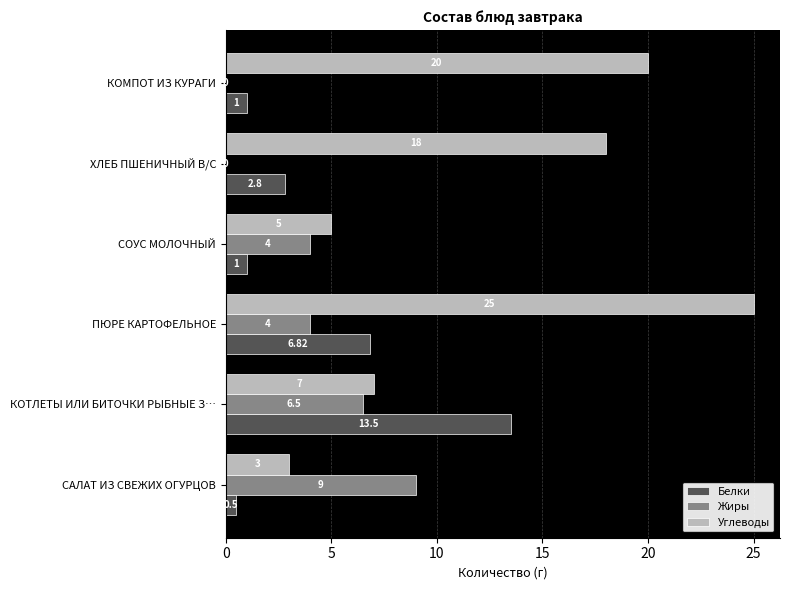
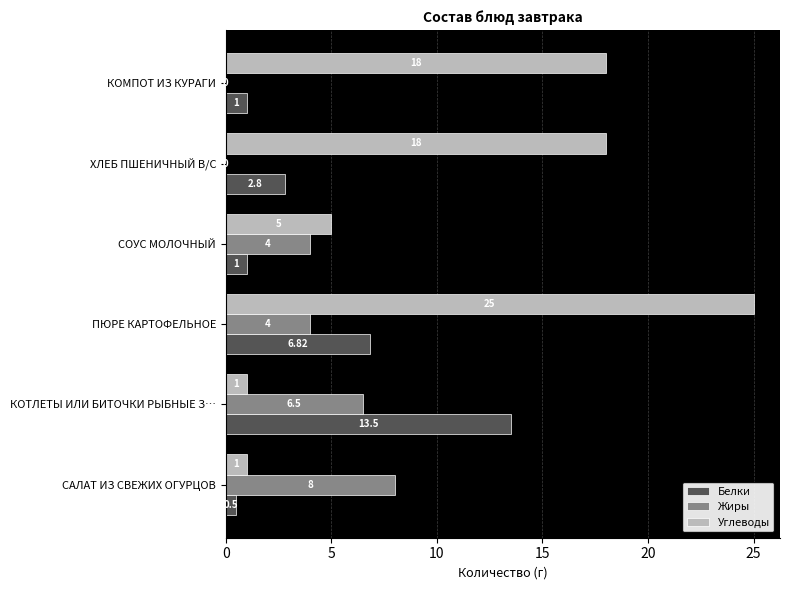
  {
    "Белки": {
      "КОМПОТ ИЗ КУРАГИ": 1,
      "ХЛЕБ ПШЕНИЧНЫЙ В/С": 2.8,
      "СОУС МОЛОЧНЫЙ": 1,
      "ПЮРЕ КАРТОФЕЛЬНОЕ": 6.82,
      "КОТЛЕТЫ ИЛИ БИТОЧКИ РЫБНЫЕ З…": 13.5,
      "САЛАТ ИЗ СВЕЖИХ ОГУРЦОВ": 0.5
    },
    "Жиры": {
      "СОУС МОЛОЧНЫЙ": 4,
      "ПЮРЕ КАРТОФЕЛЬНОЕ": 4,
      "КОТЛЕТЫ ИЛИ БИТОЧКИ РЫБНЫЕ З…": 6.5,
-     "САЛАТ ИЗ СВЕЖИХ ОГУРЦОВ": 9
+     "САЛАТ ИЗ СВЕЖИХ ОГУРЦОВ": 8
    },
    "Углеводы": {
-     "КОМПОТ ИЗ КУРАГИ": 20,
+     "КОМПОТ ИЗ КУРАГИ": 18,
      "ХЛЕБ ПШЕНИЧНЫЙ В/С": 18,
      "СОУС МОЛОЧНЫЙ": 5,
      "ПЮРЕ КАРТОФЕЛЬНОЕ": 25,
-     "КОТЛЕТЫ ИЛИ БИТОЧКИ РЫБНЫЕ З…": 7,
-     "САЛАТ ИЗ СВЕЖИХ ОГУРЦОВ": 3
+     "КОТЛЕТЫ ИЛИ БИТОЧКИ РЫБНЫЕ З…": 1,
+     "САЛАТ ИЗ СВЕЖИХ ОГУРЦОВ": 1
    }
  }
